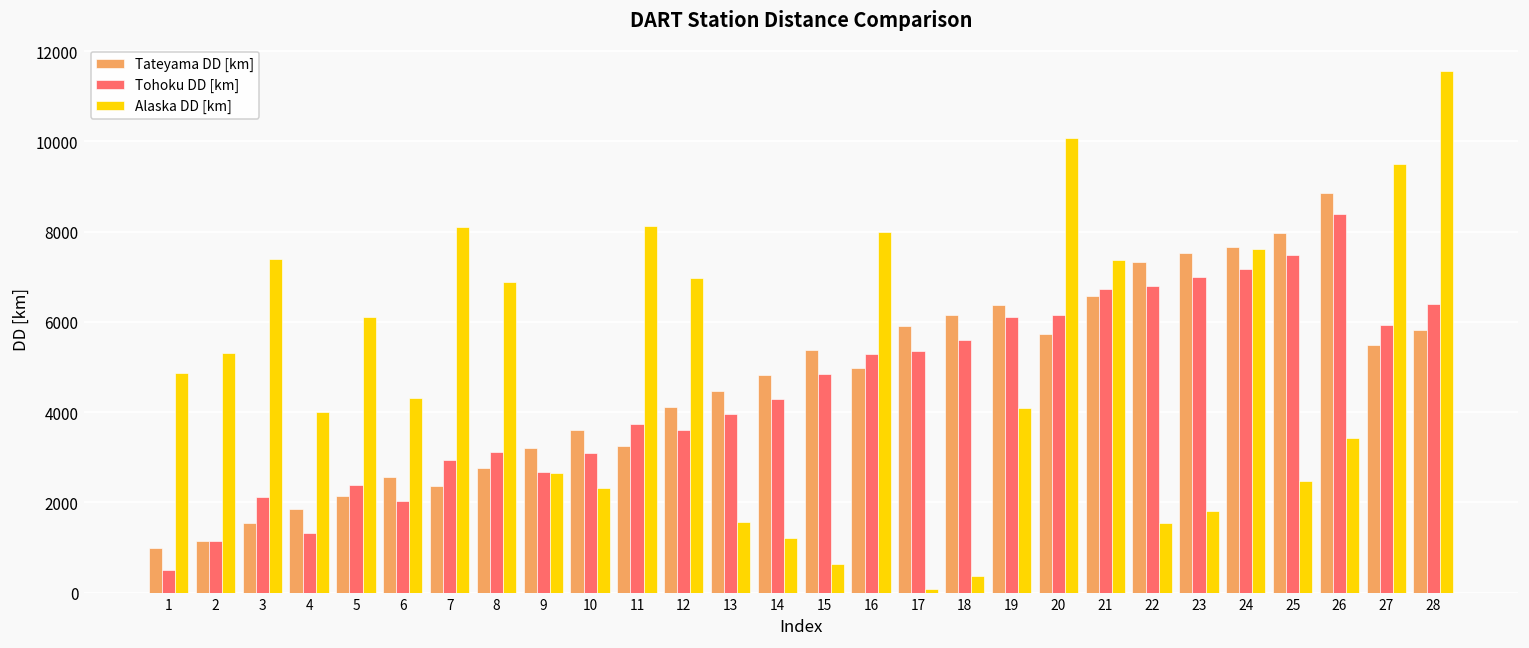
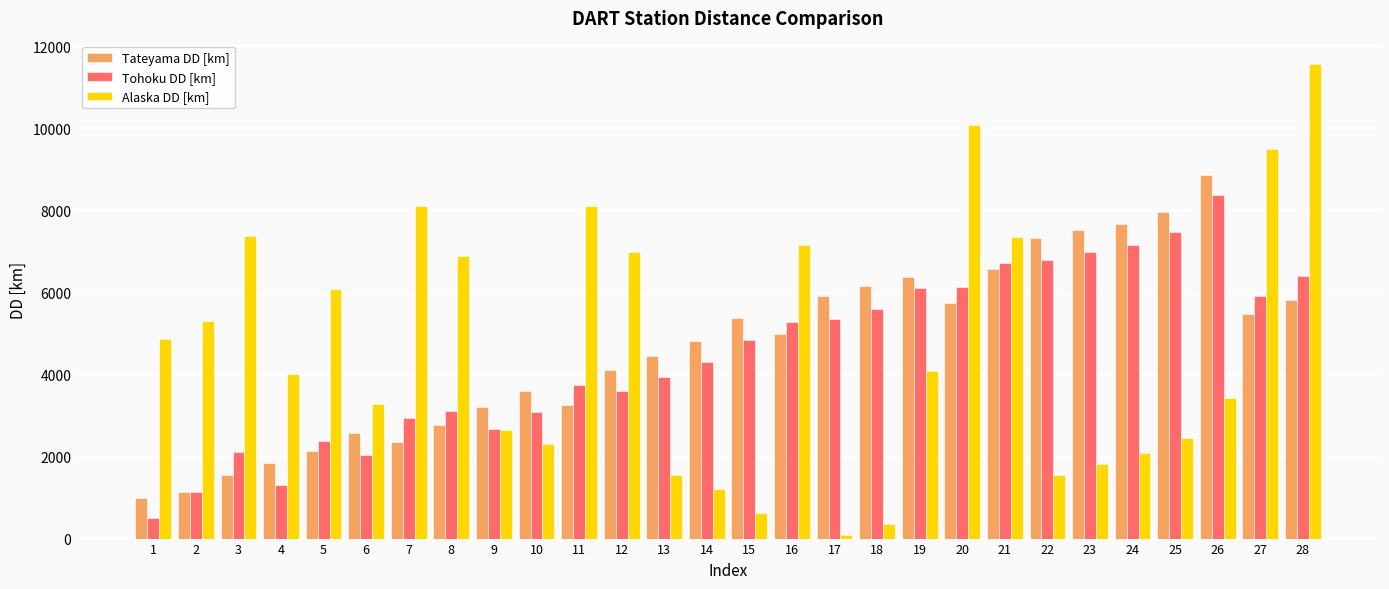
  {
    "Alaska DD [km]": {
      "1": 4900,
      "2": 5300,
      "3": 7400,
      "4": 4000,
      "5": 6100,
-     "6": 4300,
+     "6": 3300,
      "7": 8100,
      "8": 6900,
      "9": 2600,
      "10": 2300,
      "11": 8100,
      "12": 7000,
      "13": 1600,
      "14": 1200,
      "15": 600,
-     "16": 8000,
+     "16": 7200,
      "17": 100,
      "18": 400,
      "19": 4100,
      "20": 10100,
      "21": 7400,
      "22": 1500,
      "23": 1800,
-     "24": 7600,
+     "24": 2100,
      "25": 2500,
      "26": 3400,
      "27": 9500,
      "28": 11600
    }
  }
